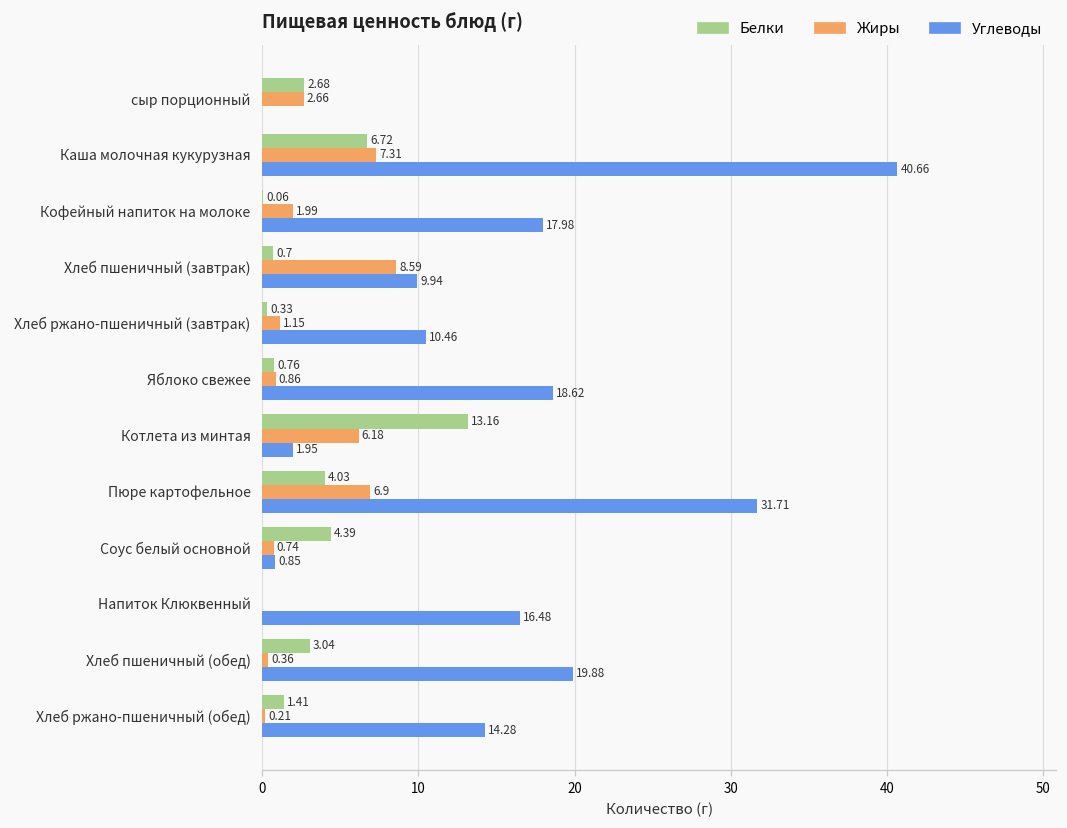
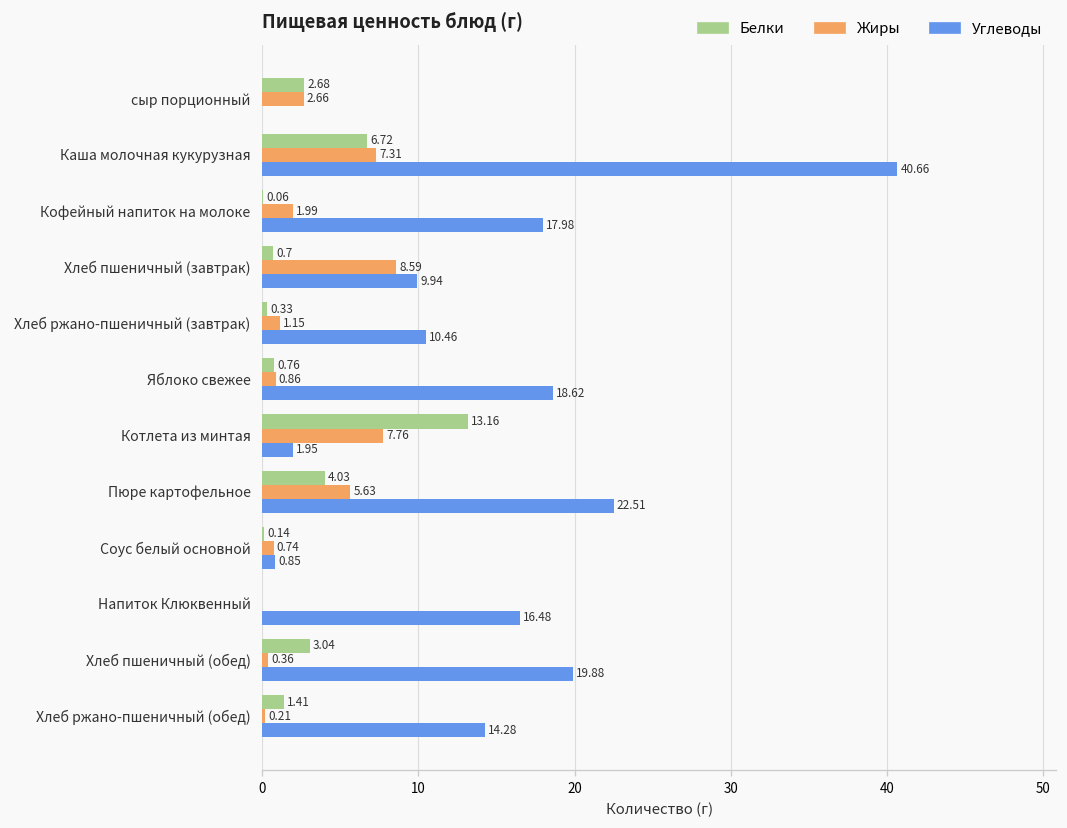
  {
    "Белки": {
      "сыр порционный": 2.68,
      "Каша молочная кукурузная": 6.72,
      "Кофейный напиток на молоке": 0.06,
      "Хлеб пшеничный (завтрак)": 0.7,
      "Хлеб ржано-пшеничный (завтрак)": 0.33,
      "Яблоко свежее": 0.76,
      "Котлета из минтая": 13.16,
      "Пюре картофельное": 4.03,
-     "Соус белый основной": 4.39,
+     "Соус белый основной": 0.14,
      "Хлеб пшеничный (обед)": 3.04,
      "Хлеб ржано-пшеничный (обед)": 1.41
    },
    "Жиры": {
      "сыр порционный": 2.66,
      "Каша молочная кукурузная": 7.31,
      "Кофейный напиток на молоке": 1.99,
      "Хлеб пшеничный (завтрак)": 8.59,
      "Хлеб ржано-пшеничный (завтрак)": 1.15,
      "Яблоко свежее": 0.86,
-     "Котлета из минтая": 6.18,
-     "Пюре картофельное": 6.9,
+     "Котлета из минтая": 7.76,
+     "Пюре картофельное": 5.63,
      "Соус белый основной": 0.74,
      "Хлеб пшеничный (обед)": 0.36,
      "Хлеб ржано-пшеничный (обед)": 0.21
    },
    "Углеводы": {
      "Каша молочная кукурузная": 40.66,
      "Кофейный напиток на молоке": 17.98,
      "Хлеб пшеничный (завтрак)": 9.94,
      "Хлеб ржано-пшеничный (завтрак)": 10.46,
      "Яблоко свежее": 18.62,
      "Котлета из минтая": 1.95,
-     "Пюре картофельное": 31.71,
+     "Пюре картофельное": 22.51,
      "Соус белый основной": 0.85,
      "Напиток Клюквенный": 16.48,
      "Хлеб пшеничный (обед)": 19.88,
      "Хлеб ржано-пшеничный (обед)": 14.28
    }
  }
